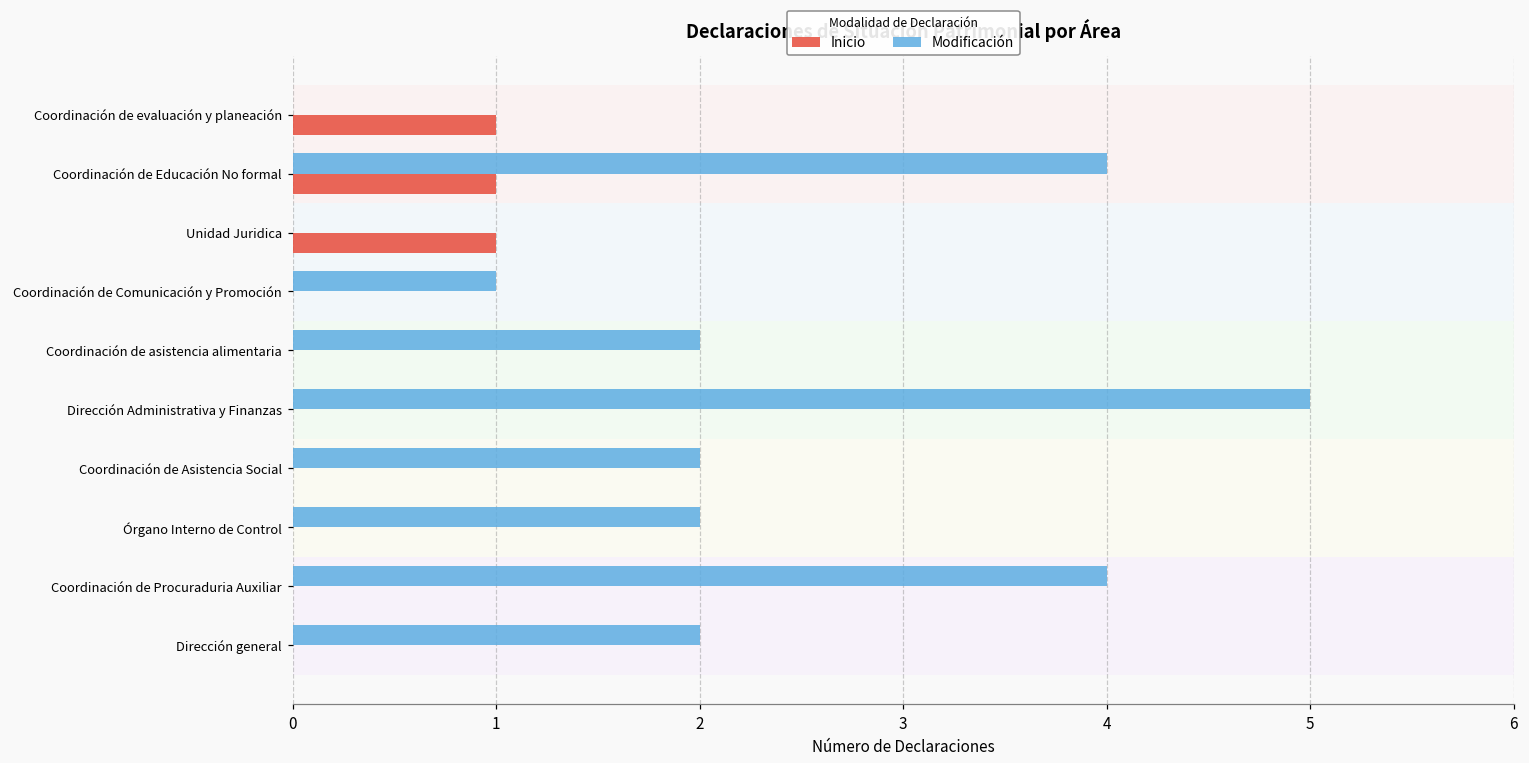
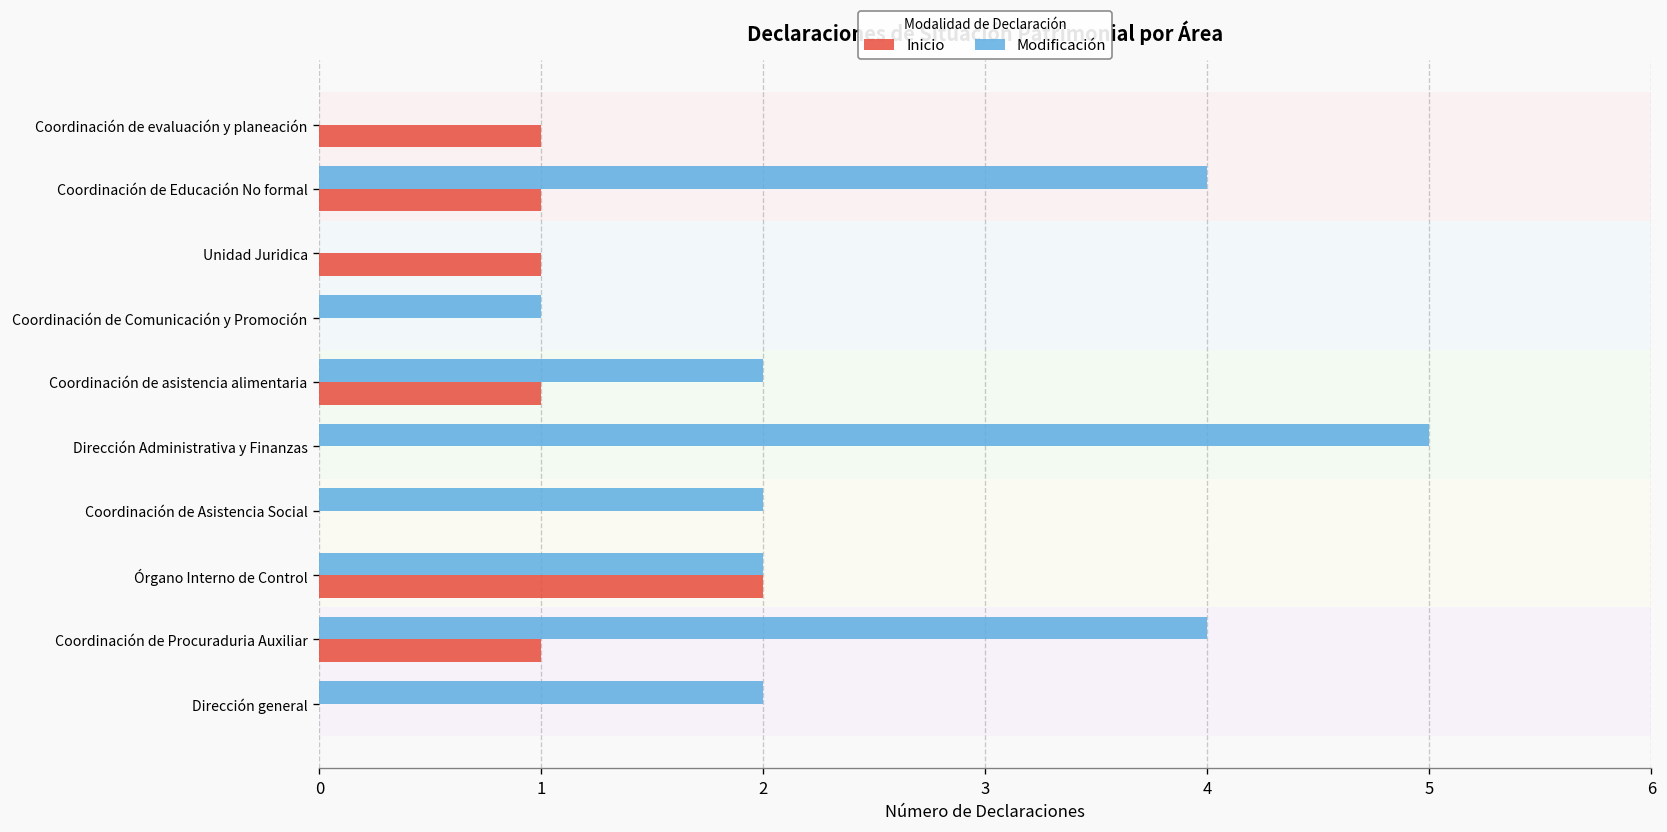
  {
    "Inicio": {
      "Coordinación de evaluación y planeación": 1,
      "Coordinación de Educación No formal": 1,
      "Unidad Juridica": 1,
      "Coordinación de Comunicación y Promoción": 0,
-     "Coordinación de asistencia alimentaria": 0,
+     "Coordinación de asistencia alimentaria": 1,
      "Dirección Administrativa y Finanzas": 0,
      "Coordinación de Asistencia Social": 0,
-     "Órgano Interno de Control": 0,
-     "Coordinación de Procuraduria Auxiliar": 0,
+     "Órgano Interno de Control": 2,
+     "Coordinación de Procuraduria Auxiliar": 1,
      "Dirección general": 0
    },
    "Modificación": {
      "Coordinación de evaluación y planeación": 0,
      "Coordinación de Educación No formal": 4,
      "Unidad Juridica": 0,
      "Coordinación de Comunicación y Promoción": 1,
      "Coordinación de asistencia alimentaria": 2,
      "Dirección Administrativa y Finanzas": 5,
      "Coordinación de Asistencia Social": 2,
      "Órgano Interno de Control": 2,
      "Coordinación de Procuraduria Auxiliar": 4,
      "Dirección general": 2
    }
  }
